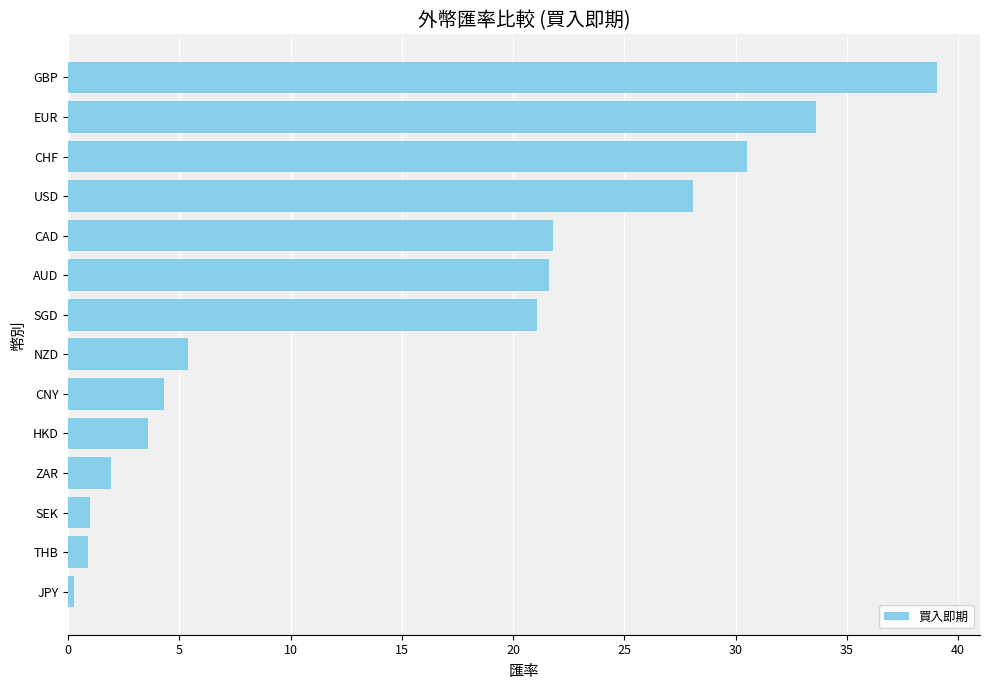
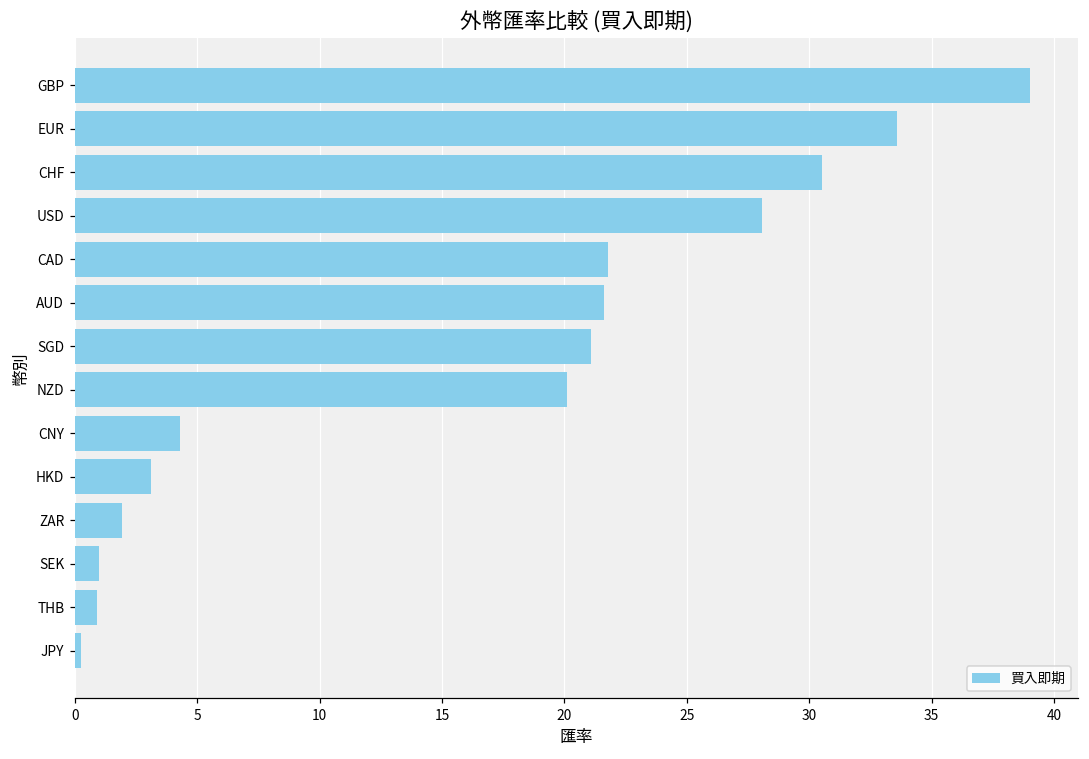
  {
    "GBP": 39.0,
    "EUR": 33.6,
    "CHF": 30.5,
    "USD": 28.1,
    "CAD": 21.8,
    "AUD": 21.6,
    "SGD": 21.1,
-   "NZD": 5.4,
+   "NZD": 20.1,
    "CNY": 4.3,
-   "HKD": 3.6,
+   "HKD": 3.1,
    "ZAR": 1.9,
    "SEK": 1.0,
    "THB": 0.9,
    "JPY": 0.3
  }
